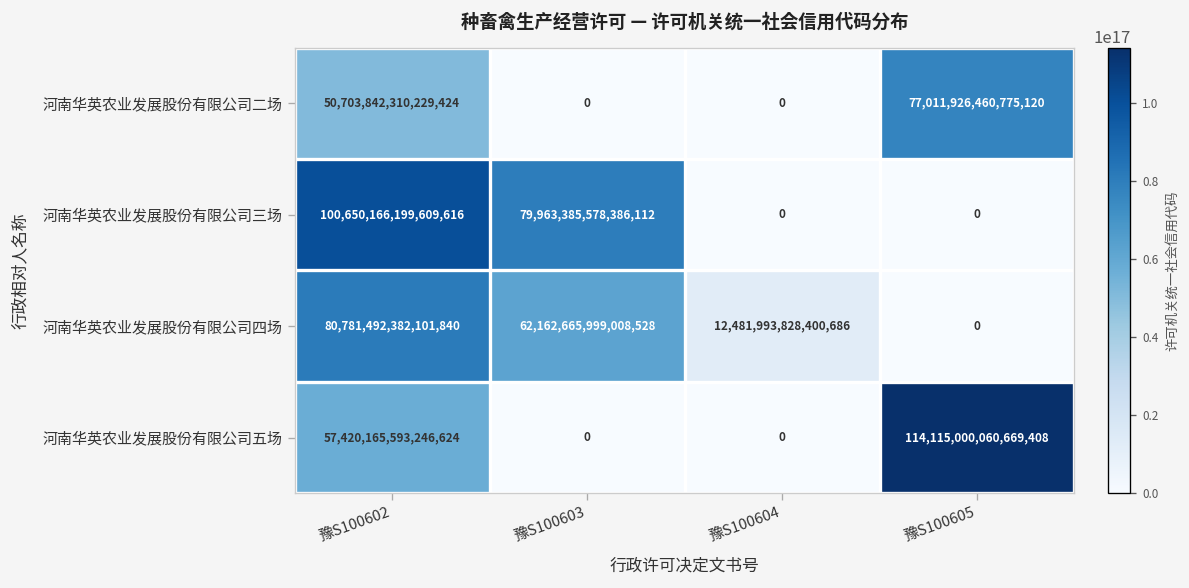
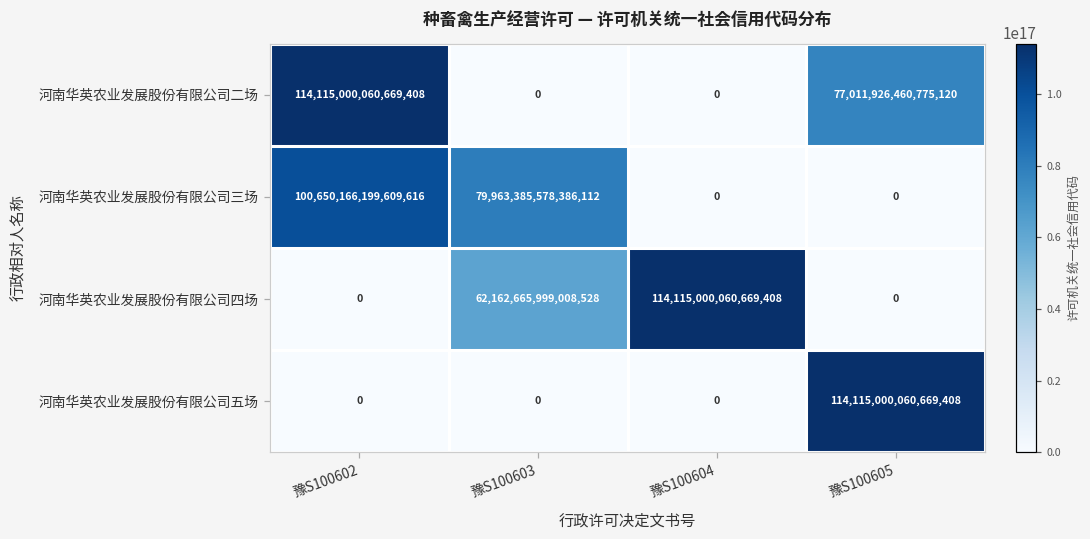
  {
    "河南华英农业发展股份有限公司二场": {
-     "豫S100602": "50,703,842,310,229,424",
+     "豫S100602": "114,115,000,060,669,408",
      "豫S100603": "0",
      "豫S100604": "0",
      "豫S100605": "77,011,926,460,775,120"
    },
    "河南华英农业发展股份有限公司三场": {
      "豫S100602": "100,650,166,199,609,616",
      "豫S100603": "79,963,385,578,386,112",
      "豫S100604": "0",
      "豫S100605": "0"
    },
    "河南华英农业发展股份有限公司四场": {
-     "豫S100602": "80,781,492,382,101,840",
+     "豫S100602": "0",
      "豫S100603": "62,162,665,999,008,528",
-     "豫S100604": "12,481,993,828,400,686",
+     "豫S100604": "114,115,000,060,669,408",
      "豫S100605": "0"
    },
    "河南华英农业发展股份有限公司五场": {
-     "豫S100602": "57,420,165,593,246,624",
+     "豫S100602": "0",
      "豫S100603": "0",
      "豫S100604": "0",
      "豫S100605": "114,115,000,060,669,408"
    }
  }
